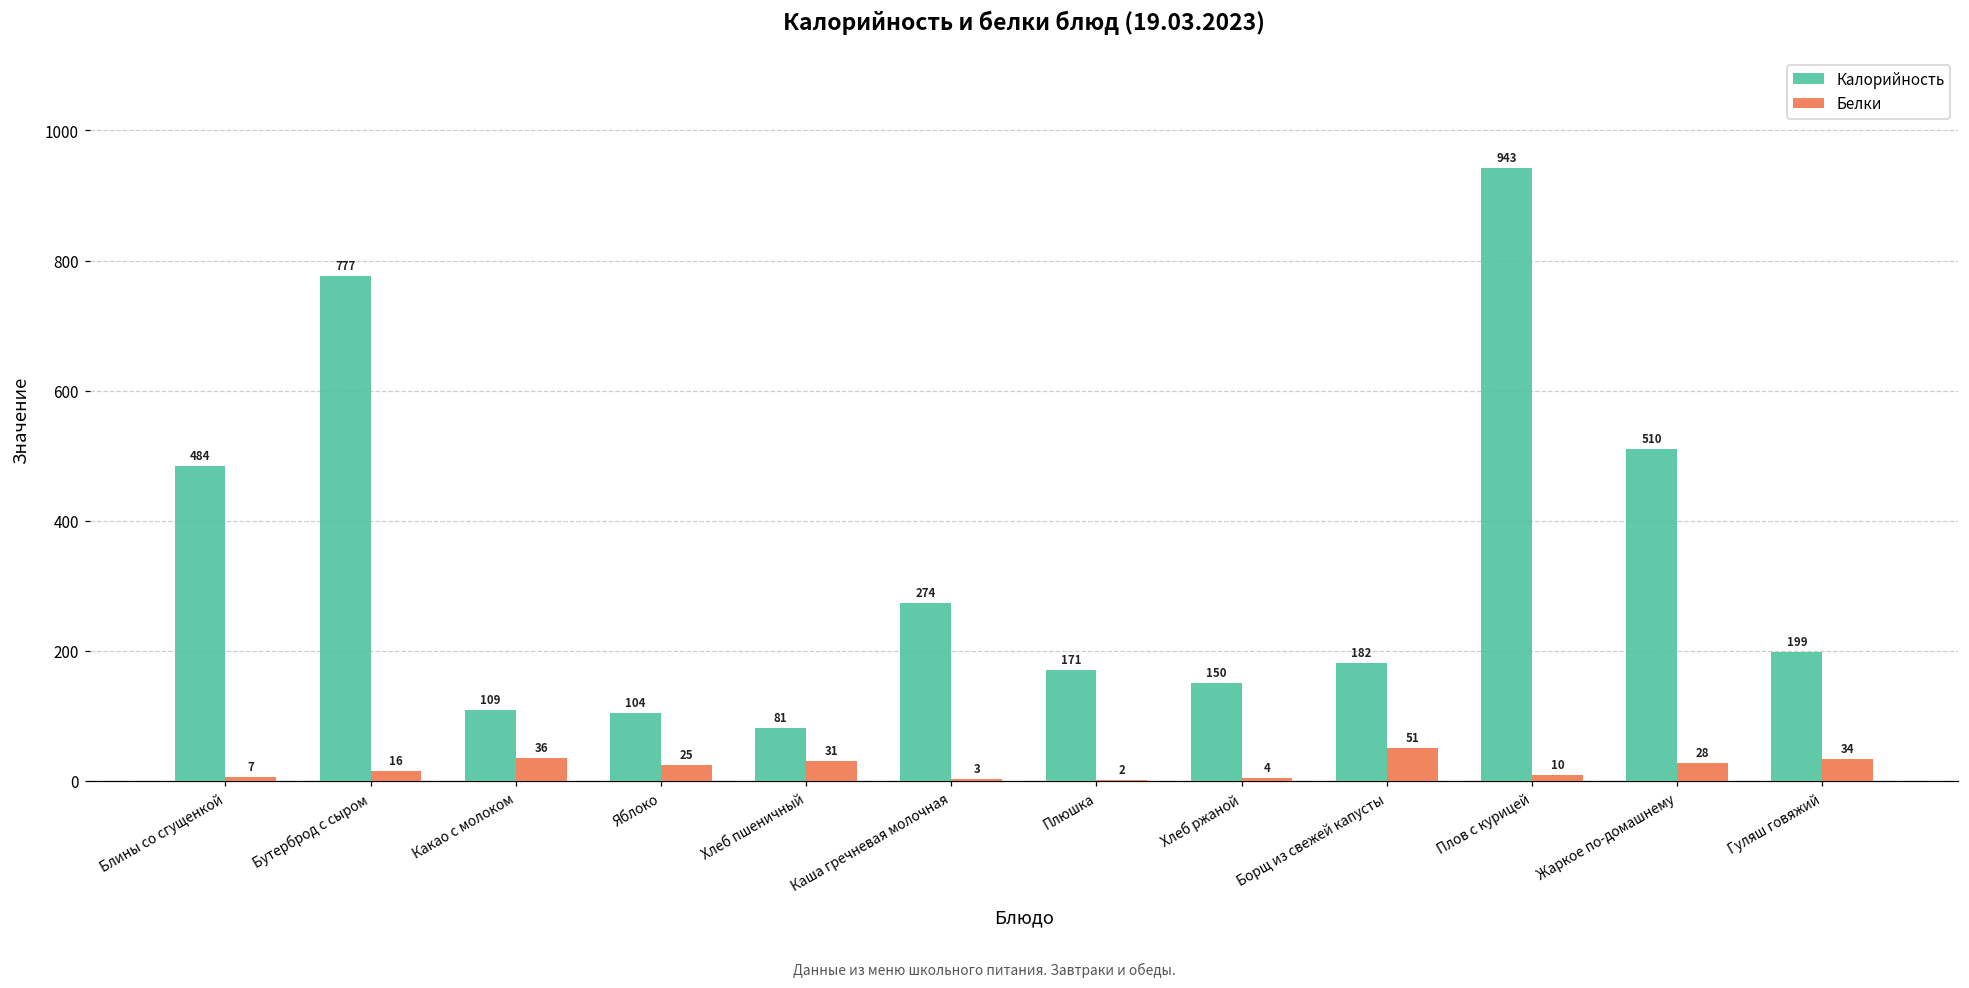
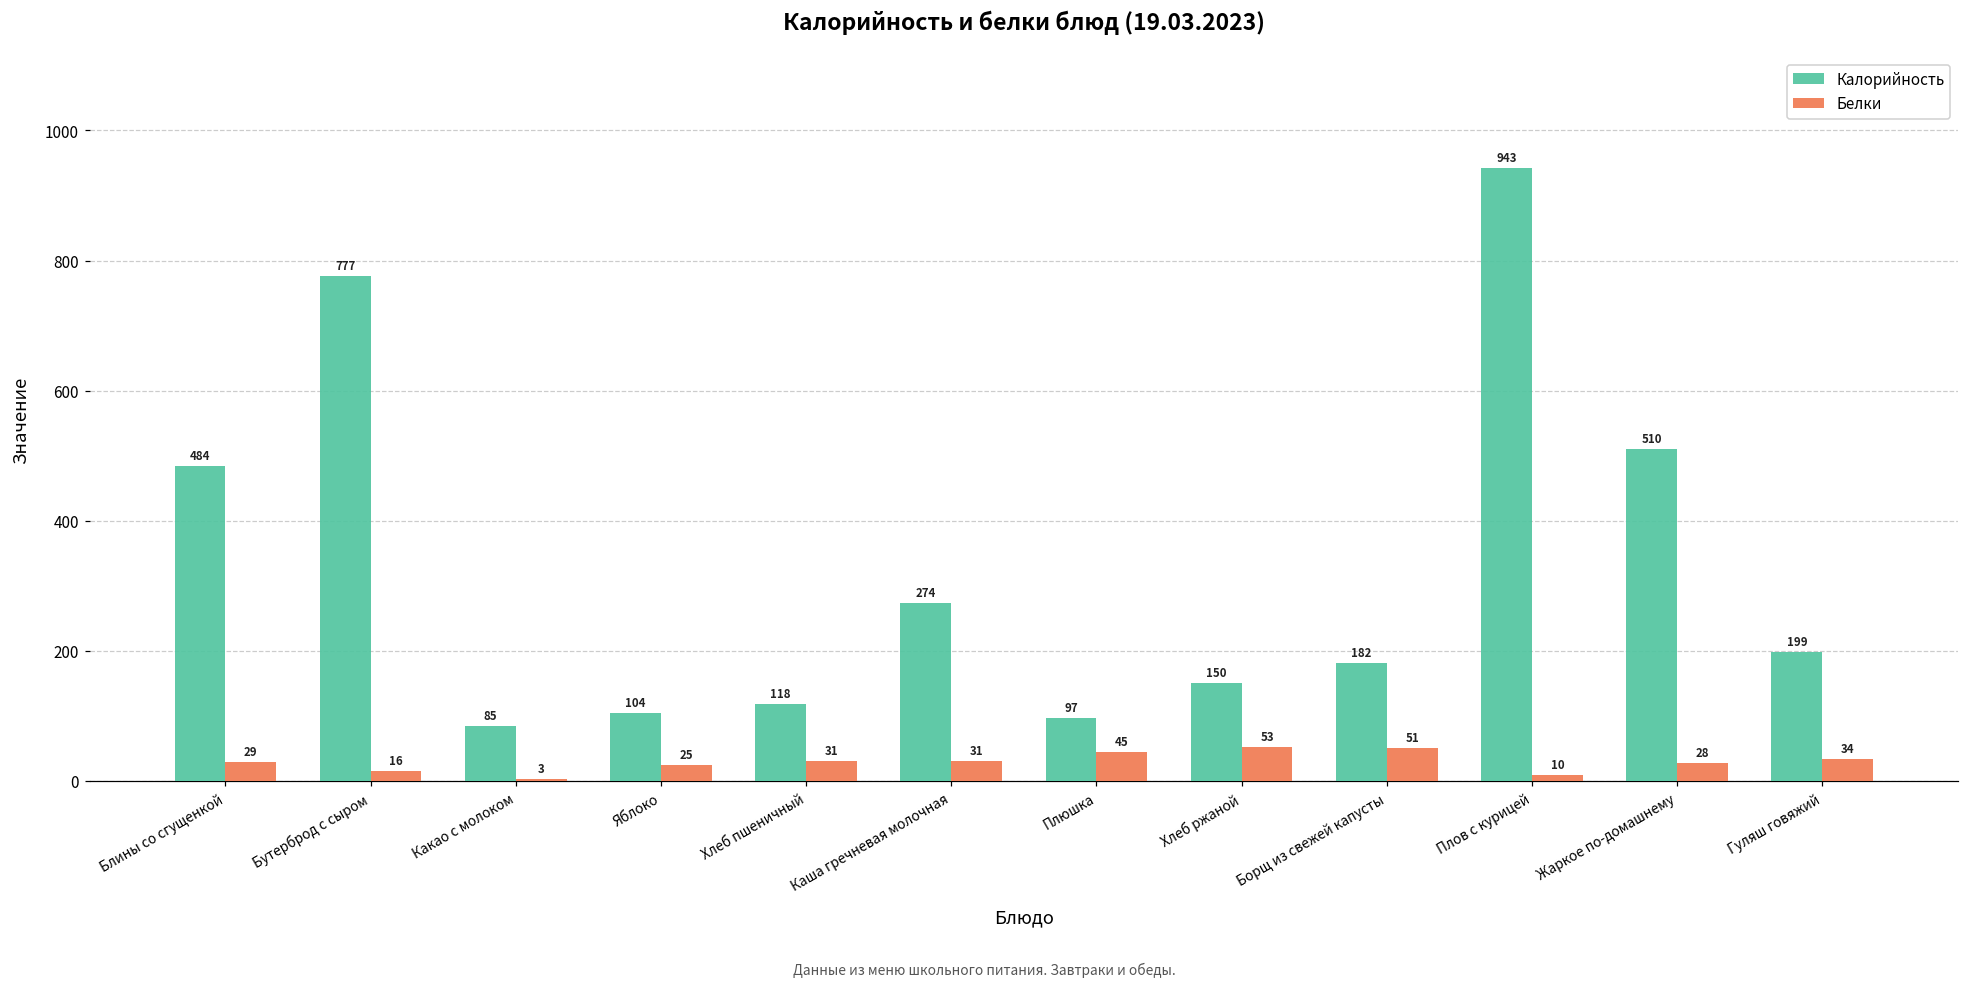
  {
    "Калорийность": {
      "Блины со сгущенкой": 484,
      "Бутерброд с сыром": 777,
-     "Какао с молоком": 109,
+     "Какао с молоком": 85,
      "Яблоко": 104,
-     "Хлеб пшеничный": 81,
+     "Хлеб пшеничный": 118,
      "Каша гречневая молочная": 274,
-     "Плюшка": 171,
+     "Плюшка": 97,
      "Хлеб ржаной": 150,
      "Борщ из свежей капусты": 182,
      "Плов с курицей": 943,
      "Жаркое по-домашнему": 510,
      "Гуляш говяжий": 199
    },
    "Белки": {
-     "Блины со сгущенкой": 7,
+     "Блины со сгущенкой": 29,
      "Бутерброд с сыром": 16,
-     "Какао с молоком": 36,
+     "Какао с молоком": 3,
      "Яблоко": 25,
      "Хлеб пшеничный": 31,
-     "Каша гречневая молочная": 3,
-     "Плюшка": 2,
-     "Хлеб ржаной": 4,
+     "Каша гречневая молочная": 31,
+     "Плюшка": 45,
+     "Хлеб ржаной": 53,
      "Борщ из свежей капусты": 51,
      "Плов с курицей": 10,
      "Жаркое по-домашнему": 28,
      "Гуляш говяжий": 34
    }
  }
